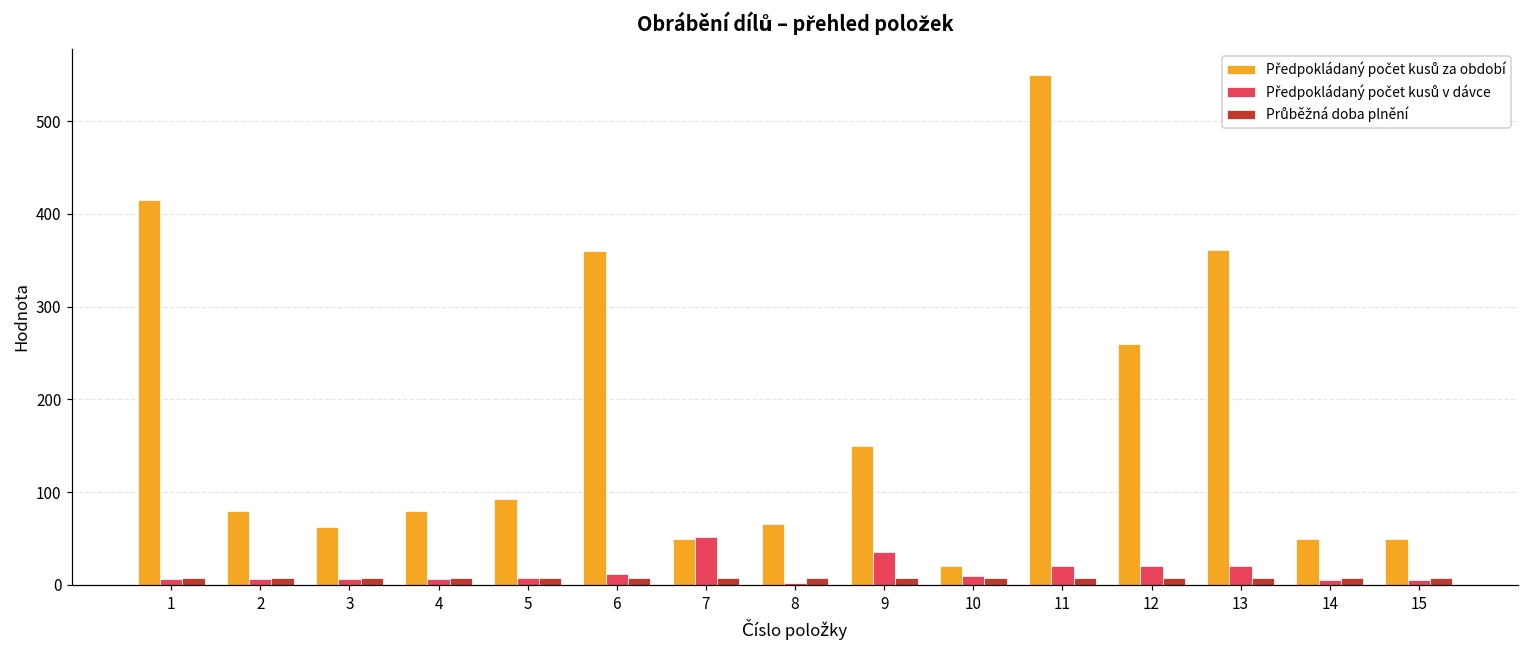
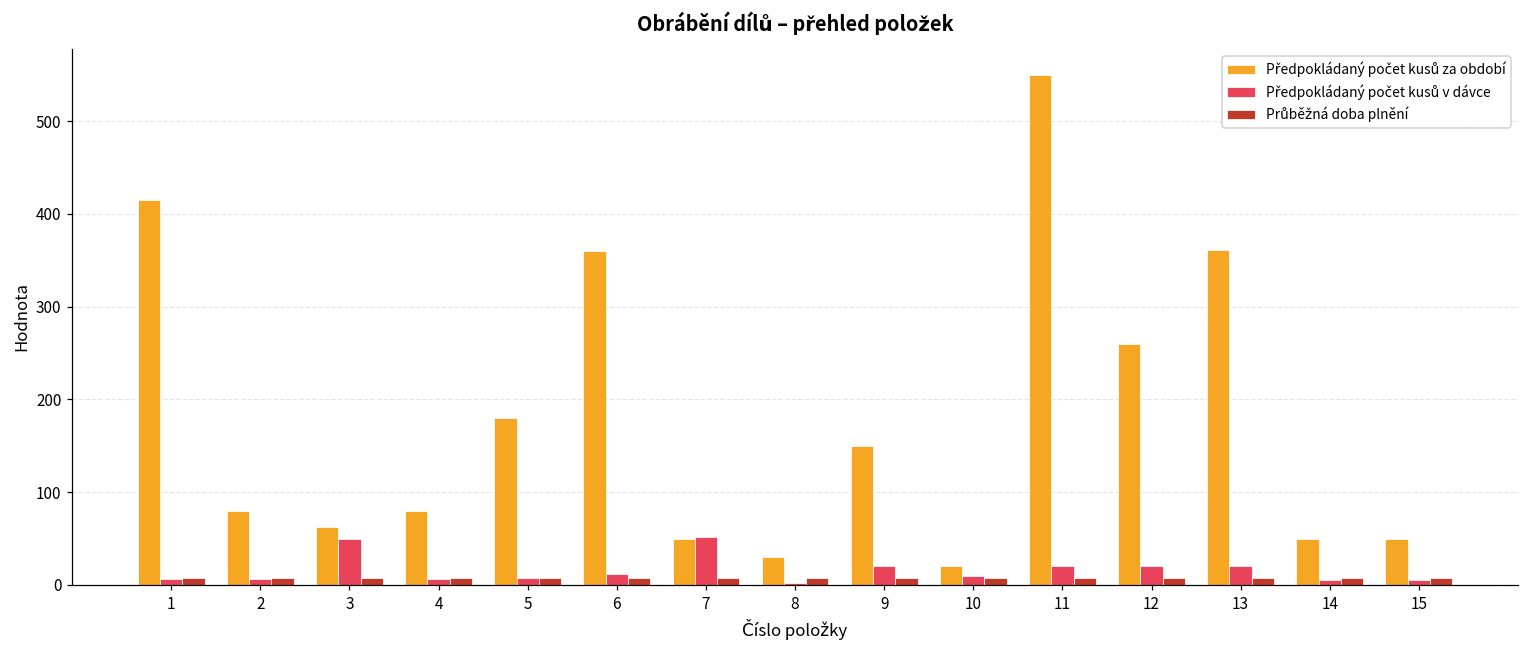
  {
    "Předpokládaný počet kusů za období": {
      "1": 420,
      "2": 80,
      "3": 60,
      "4": 80,
-     "5": 90,
+     "5": 180,
      "6": 360,
      "7": 50,
-     "8": 70,
+     "8": 30,
      "9": 150,
      "10": 20,
      "11": 550,
      "12": 260,
      "13": 360,
      "14": 50,
      "15": 50
    },
    "Předpokládaný počet kusů v dávce": {
      "1": 10,
      "2": 10,
-     "3": 10,
+     "3": 50,
      "4": 10,
      "5": 10,
      "6": 10,
      "7": 50,
-     "9": 40,
+     "9": 20,
      "10": 10,
      "11": 20,
      "12": 20,
      "13": 20,
      "14": 10,
      "15": 10
    },
    "Průběžná doba plnění": {
      "1": 10,
      "2": 10,
      "3": 10,
      "4": 10,
      "5": 10,
      "6": 10,
      "7": 10,
      "8": 10,
      "9": 10,
      "10": 10,
      "11": 10,
      "12": 10,
      "13": 10,
      "14": 10,
      "15": 10
    }
  }
